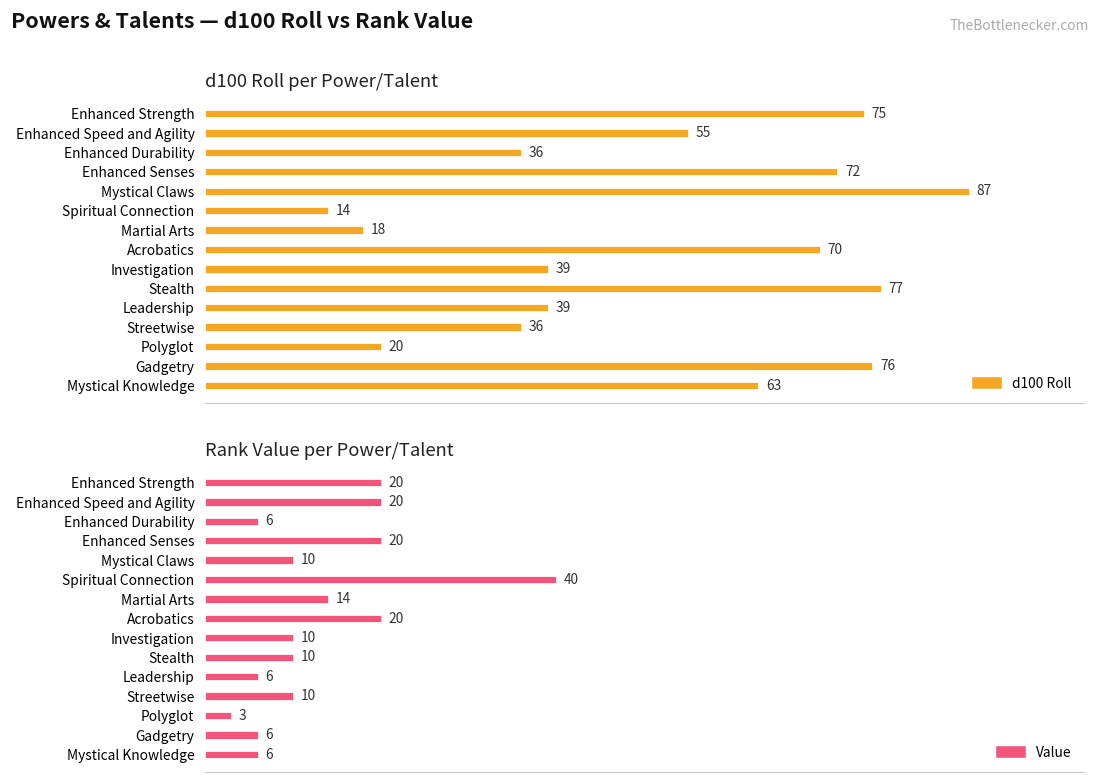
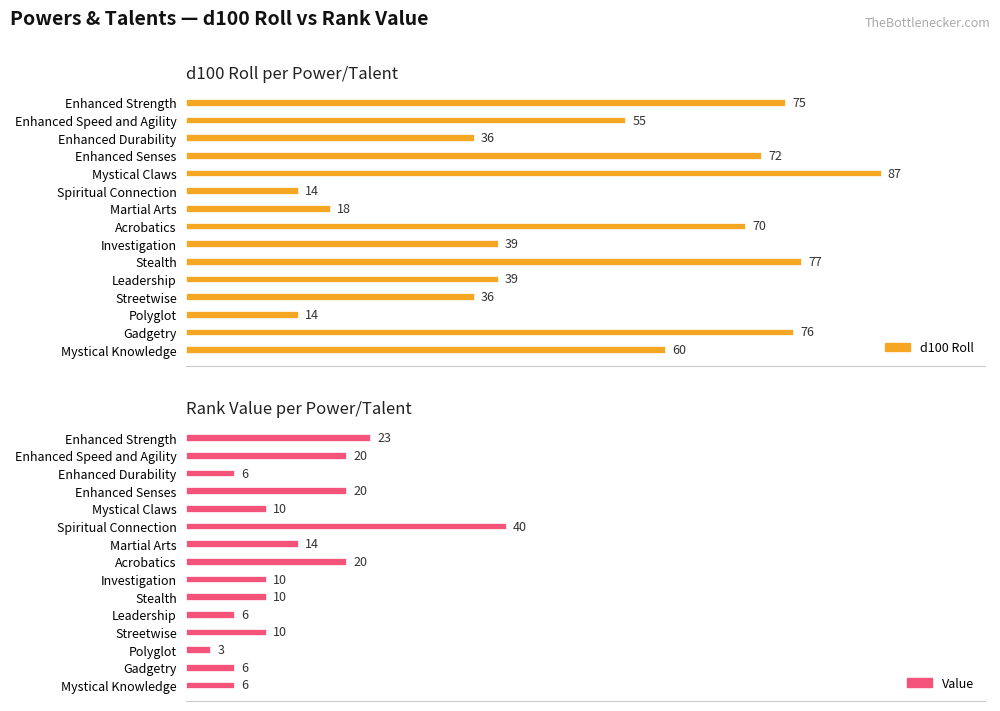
  {
    "d100 Roll per Power/Talent": {
      "Enhanced Strength": 75,
      "Enhanced Speed and Agility": 55,
      "Enhanced Durability": 36,
      "Enhanced Senses": 72,
      "Mystical Claws": 87,
      "Spiritual Connection": 14,
      "Martial Arts": 18,
      "Acrobatics": 70,
      "Investigation": 39,
      "Stealth": 77,
      "Leadership": 39,
      "Streetwise": 36,
-     "Polyglot": 20,
+     "Polyglot": 14,
      "Gadgetry": 76,
-     "Mystical Knowledge": 63
+     "Mystical Knowledge": 60
    },
    "Rank Value per Power/Talent": {
-     "Enhanced Strength": 20,
+     "Enhanced Strength": 23,
      "Enhanced Speed and Agility": 20,
      "Enhanced Durability": 6,
      "Enhanced Senses": 20,
      "Mystical Claws": 10,
      "Spiritual Connection": 40,
      "Martial Arts": 14,
      "Acrobatics": 20,
      "Investigation": 10,
      "Stealth": 10,
      "Leadership": 6,
      "Streetwise": 10,
      "Polyglot": 3,
      "Gadgetry": 6,
      "Mystical Knowledge": 6
    }
  }
